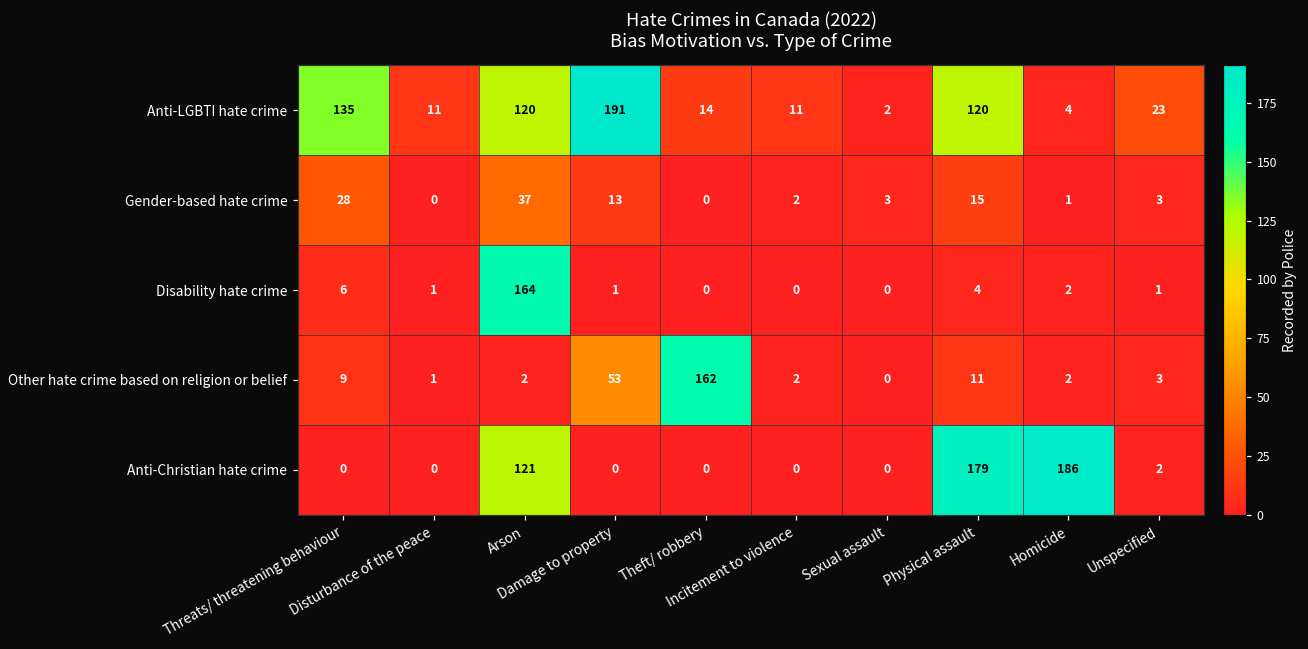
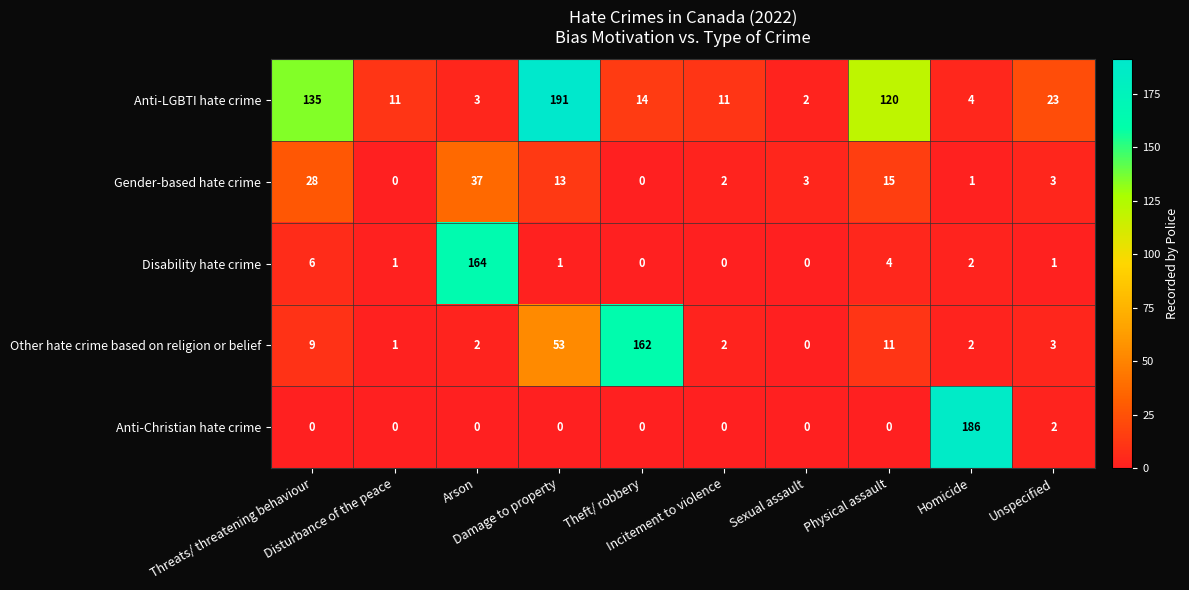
  {
    "Anti-LGBTI hate crime": {
      "Threats/ threatening behaviour": 135,
      "Disturbance of the peace": 11,
-     "Arson": 120,
+     "Arson": 3,
      "Damage to property": 191,
      "Theft/ robbery": 14,
      "Incitement to violence": 11,
      "Sexual assault": 2,
      "Physical assault": 120,
      "Homicide": 4,
      "Unspecified": 23
    },
    "Gender-based hate crime": {
      "Threats/ threatening behaviour": 28,
      "Disturbance of the peace": 0,
      "Arson": 37,
      "Damage to property": 13,
      "Theft/ robbery": 0,
      "Incitement to violence": 2,
      "Sexual assault": 3,
      "Physical assault": 15,
      "Homicide": 1,
      "Unspecified": 3
    },
    "Disability hate crime": {
      "Threats/ threatening behaviour": 6,
      "Disturbance of the peace": 1,
      "Arson": 164,
      "Damage to property": 1,
      "Theft/ robbery": 0,
      "Incitement to violence": 0,
      "Sexual assault": 0,
      "Physical assault": 4,
      "Homicide": 2,
      "Unspecified": 1
    },
    "Other hate crime based on religion or belief": {
      "Threats/ threatening behaviour": 9,
      "Disturbance of the peace": 1,
      "Arson": 2,
      "Damage to property": 53,
      "Theft/ robbery": 162,
      "Incitement to violence": 2,
      "Sexual assault": 0,
      "Physical assault": 11,
      "Homicide": 2,
      "Unspecified": 3
    },
    "Anti-Christian hate crime": {
      "Threats/ threatening behaviour": 0,
      "Disturbance of the peace": 0,
-     "Arson": 121,
+     "Arson": 0,
      "Damage to property": 0,
      "Theft/ robbery": 0,
      "Incitement to violence": 0,
      "Sexual assault": 0,
-     "Physical assault": 179,
+     "Physical assault": 0,
      "Homicide": 186,
      "Unspecified": 2
    }
  }
